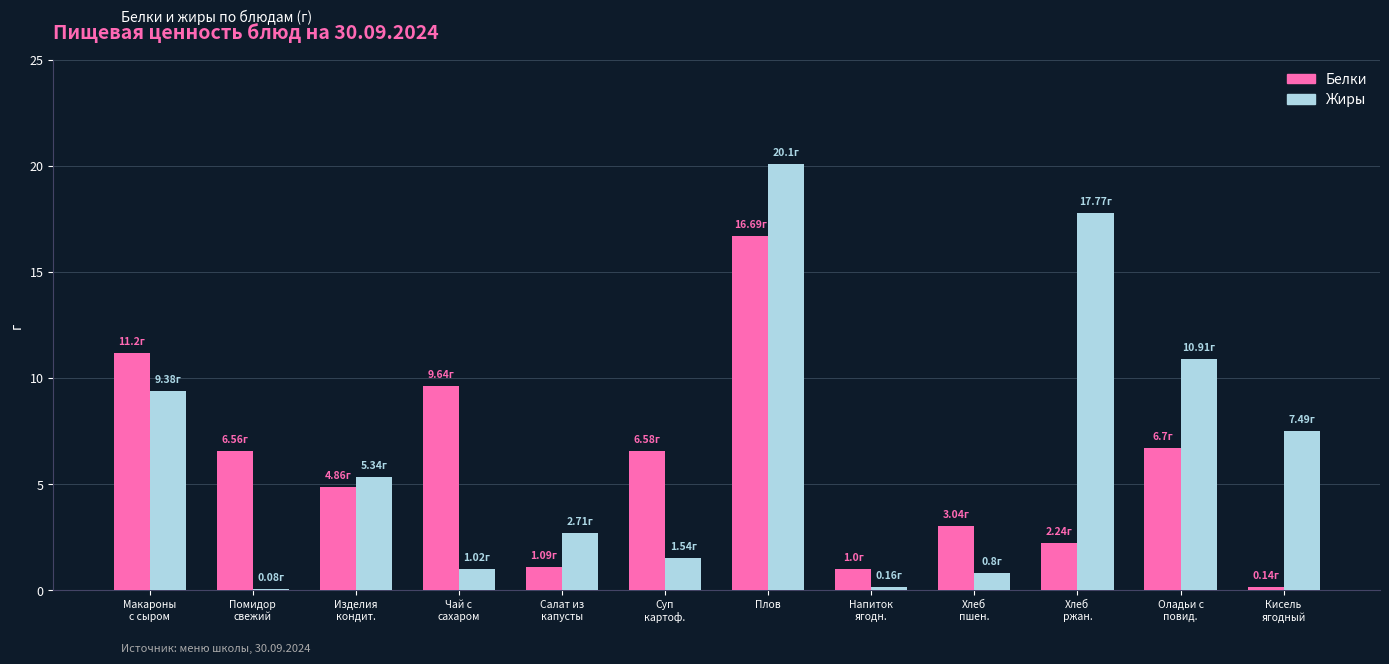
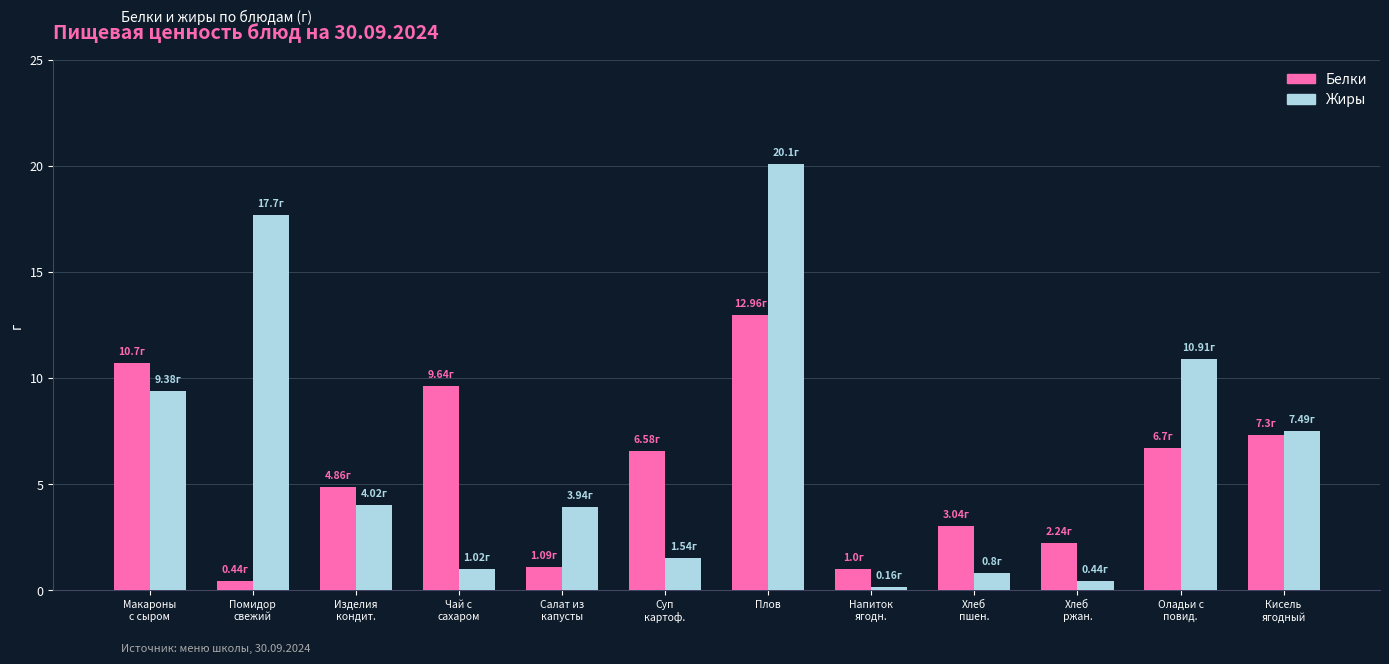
  {
    "Белки": {
-     "Макароны с сыром": "11.2г",
-     "Помидор свежий": "6.56г",
+     "Макароны с сыром": "10.7г",
+     "Помидор свежий": "0.44г",
      "Изделия кондит.": "4.86г",
      "Чай с сахаром": "9.64г",
      "Салат из капусты": "1.09г",
      "Суп картоф.": "6.58г",
-     "Плов": "16.69г",
+     "Плов": "12.96г",
      "Напиток ягодн.": "1.0г",
      "Хлеб пшен.": "3.04г",
      "Хлеб ржан.": "2.24г",
      "Оладьи с повид.": "6.7г",
-     "Кисель ягодный": "0.14г"
+     "Кисель ягодный": "7.3г"
    },
    "Жиры": {
      "Макароны с сыром": "9.38г",
-     "Помидор свежий": "0.08г",
-     "Изделия кондит.": "5.34г",
+     "Помидор свежий": "17.7г",
+     "Изделия кондит.": "4.02г",
      "Чай с сахаром": "1.02г",
-     "Салат из капусты": "2.71г",
+     "Салат из капусты": "3.94г",
      "Суп картоф.": "1.54г",
      "Плов": "20.1г",
      "Напиток ягодн.": "0.16г",
      "Хлеб пшен.": "0.8г",
-     "Хлеб ржан.": "17.77г",
+     "Хлеб ржан.": "0.44г",
      "Оладьи с повид.": "10.91г",
      "Кисель ягодный": "7.49г"
    }
  }
